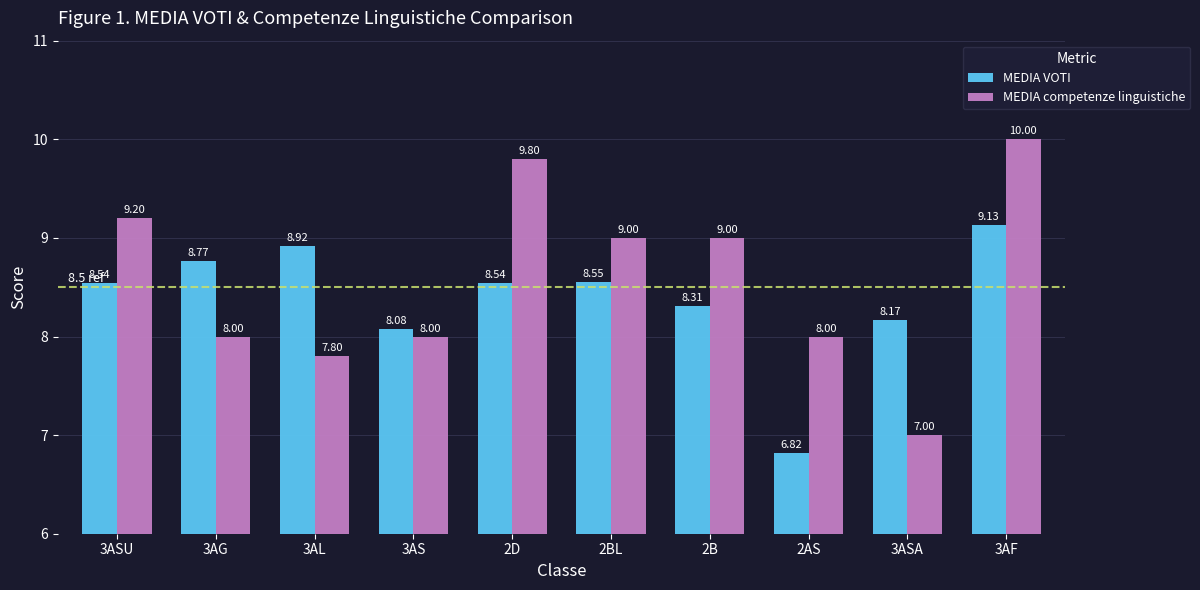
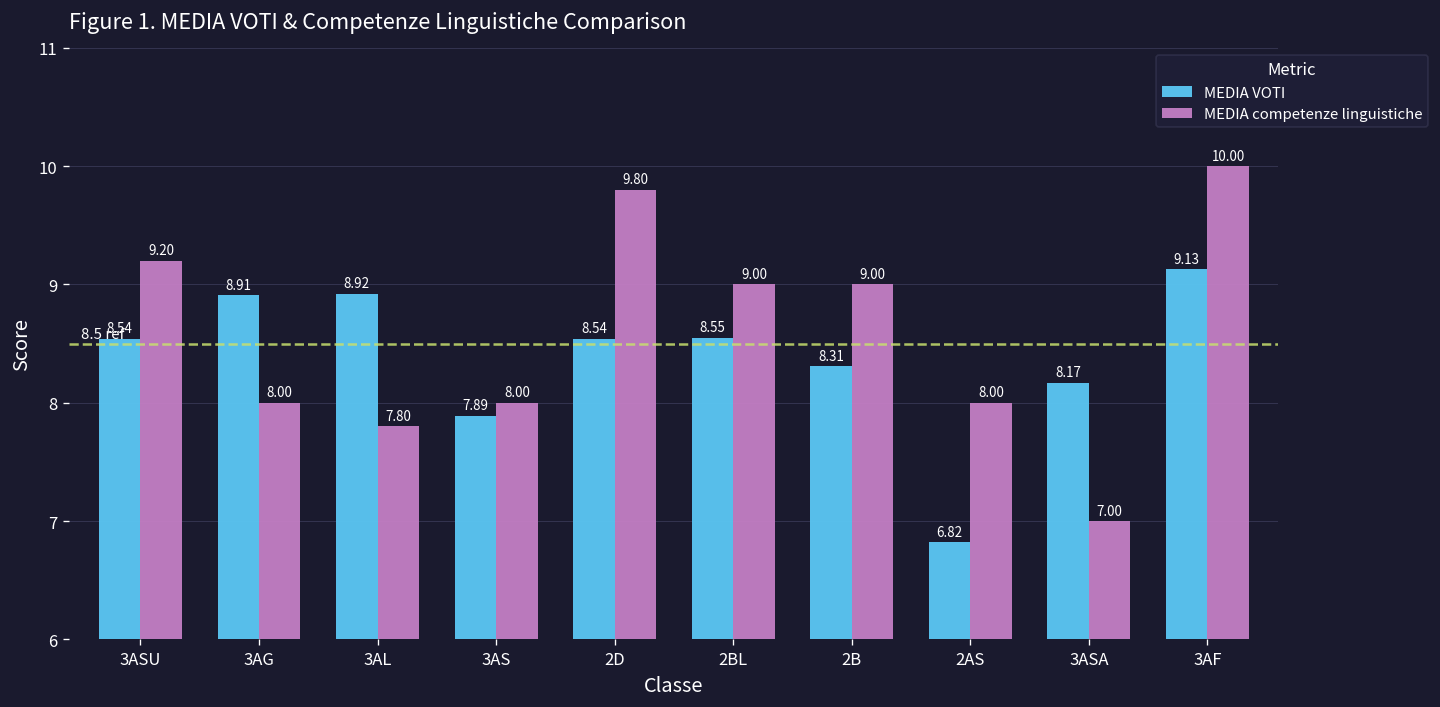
  {
    "MEDIA VOTI": {
-     "3AG": 8.77,
+     "3AG": 8.91,
      "3AL": 8.92,
-     "3AS": 8.08,
+     "3AS": 7.89,
      "2D": 8.54,
      "2BL": 8.55,
      "2B": 8.31,
      "2AS": 6.82,
      "3ASA": 8.17,
      "3AF": 9.13
    },
    "MEDIA competenze linguistiche": {
      "3ASU": 9.20,
      "3AG": 8.00,
      "3AL": 7.80,
      "3AS": 8.00,
      "2D": 9.80,
      "2BL": 9.00,
      "2B": 9.00,
      "2AS": 8.00,
      "3ASA": 7.00,
      "3AF": 10.00
    }
  }
